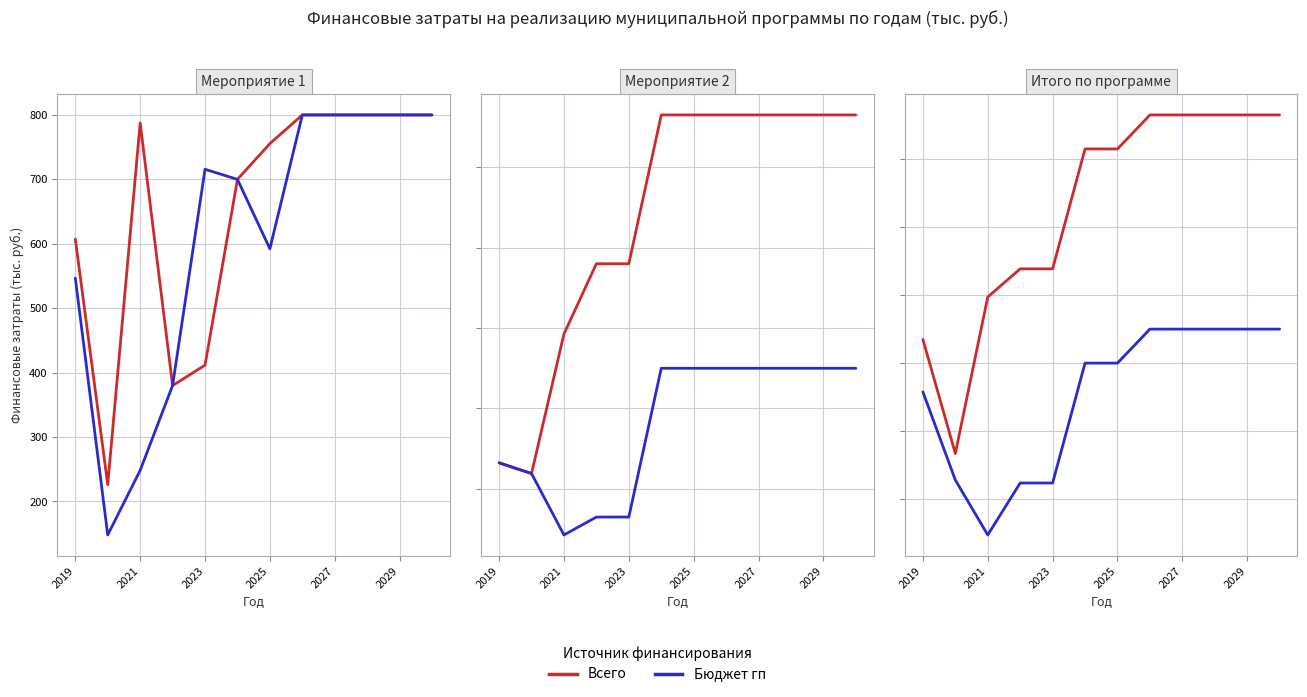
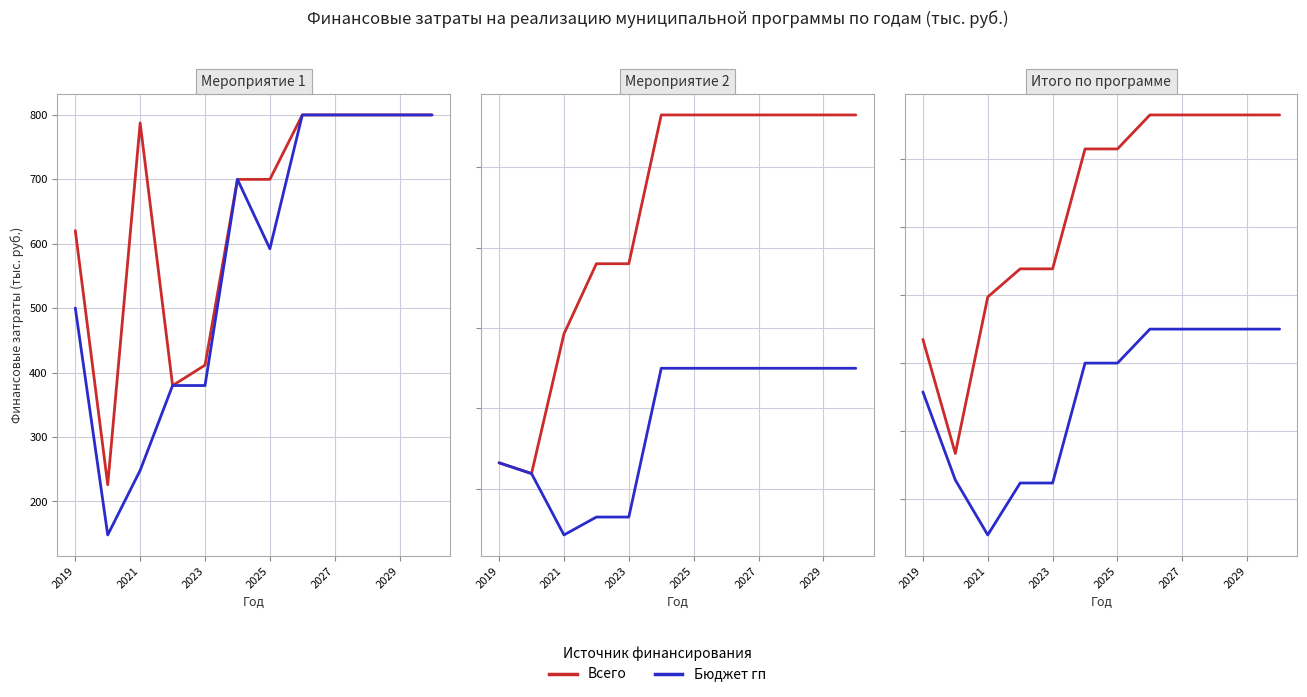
  {
    "Мероприятие 1": {
      "Всего": {
-       "2019": 610,
+       "2019": 620,
        "2021": 790,
        "2023": 410,
-       "2025": 760
+       "2025": 700
      },
      "Бюджет гп": {
-       "2019": 550,
+       "2019": 500,
        "2021": 250,
-       "2023": 720,
+       "2023": 380,
        "2025": 590
      }
    }
  }
